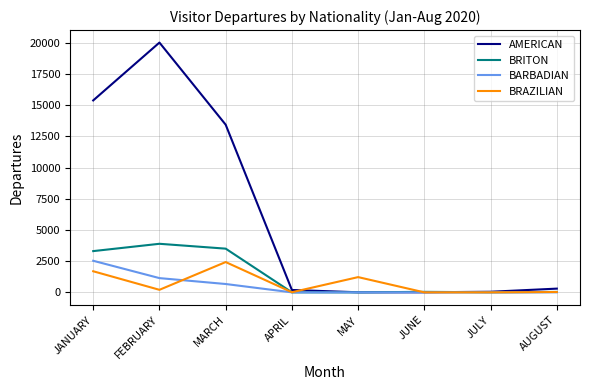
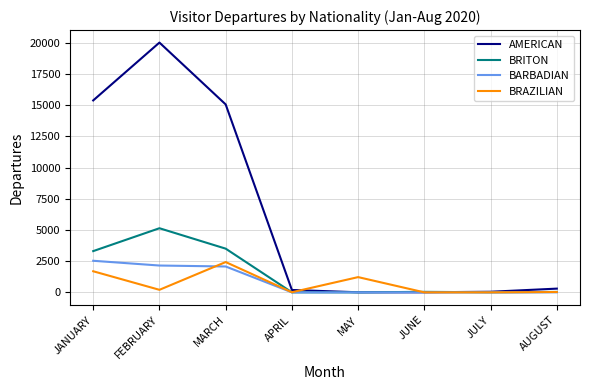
  {
    "AMERICAN": {
      "JANUARY": 15400,
      "FEBRUARY": 20000,
-     "MARCH": 13400,
+     "MARCH": 15100,
      "AUGUST": 300
    },
    "BRITON": {
      "JANUARY": 3300,
-     "FEBRUARY": 3900,
+     "FEBRUARY": 5100,
      "MARCH": 3500
    },
    "BARBADIAN": {
      "JANUARY": 2500,
-     "FEBRUARY": 1100,
-     "MARCH": 700
+     "FEBRUARY": 2100,
+     "MARCH": 2100
    },
    "BRAZILIAN": {
      "JANUARY": 1700,
      "FEBRUARY": 200,
      "MARCH": 2400,
      "MAY": 1200
    }
  }
